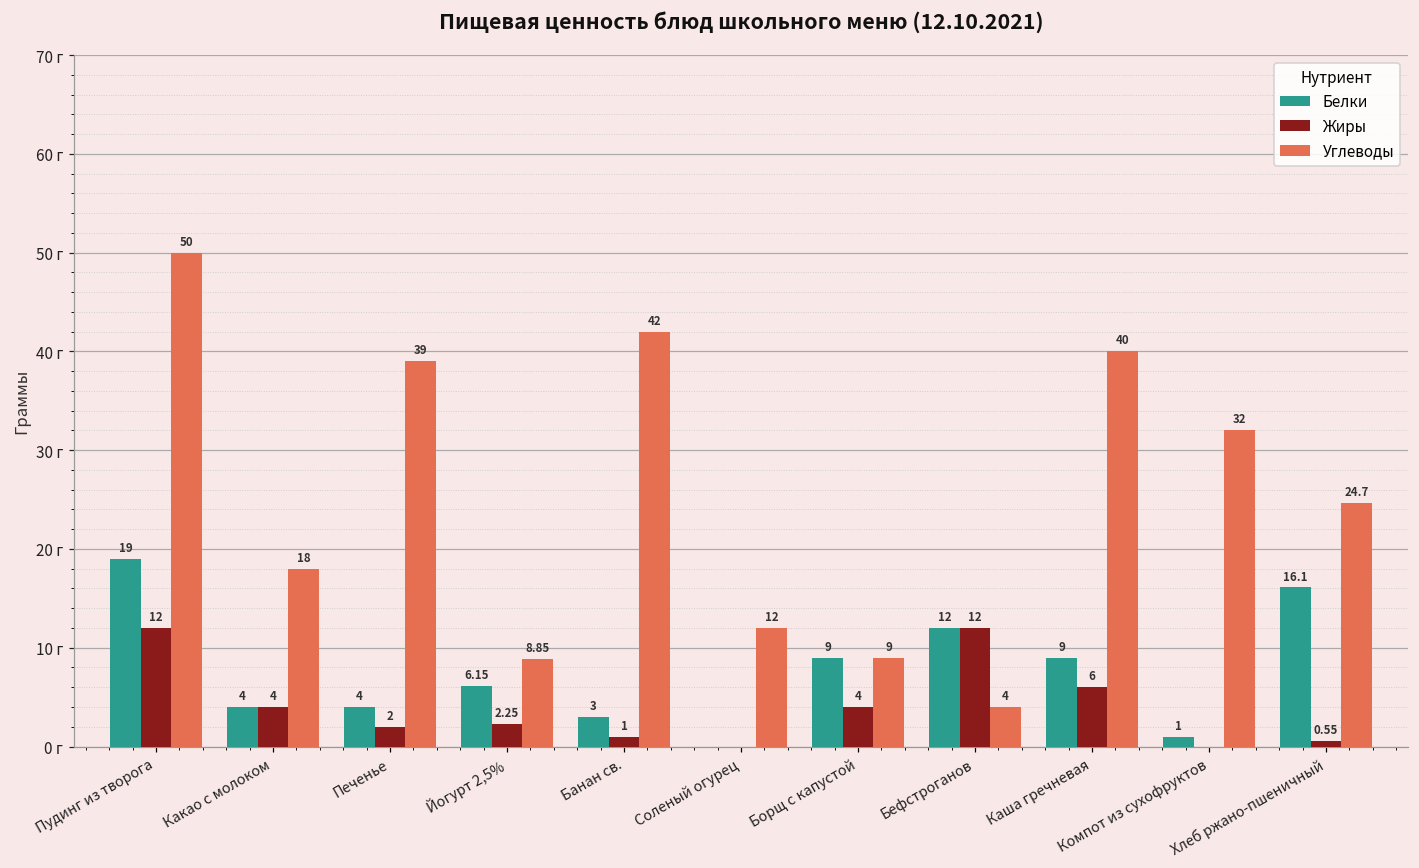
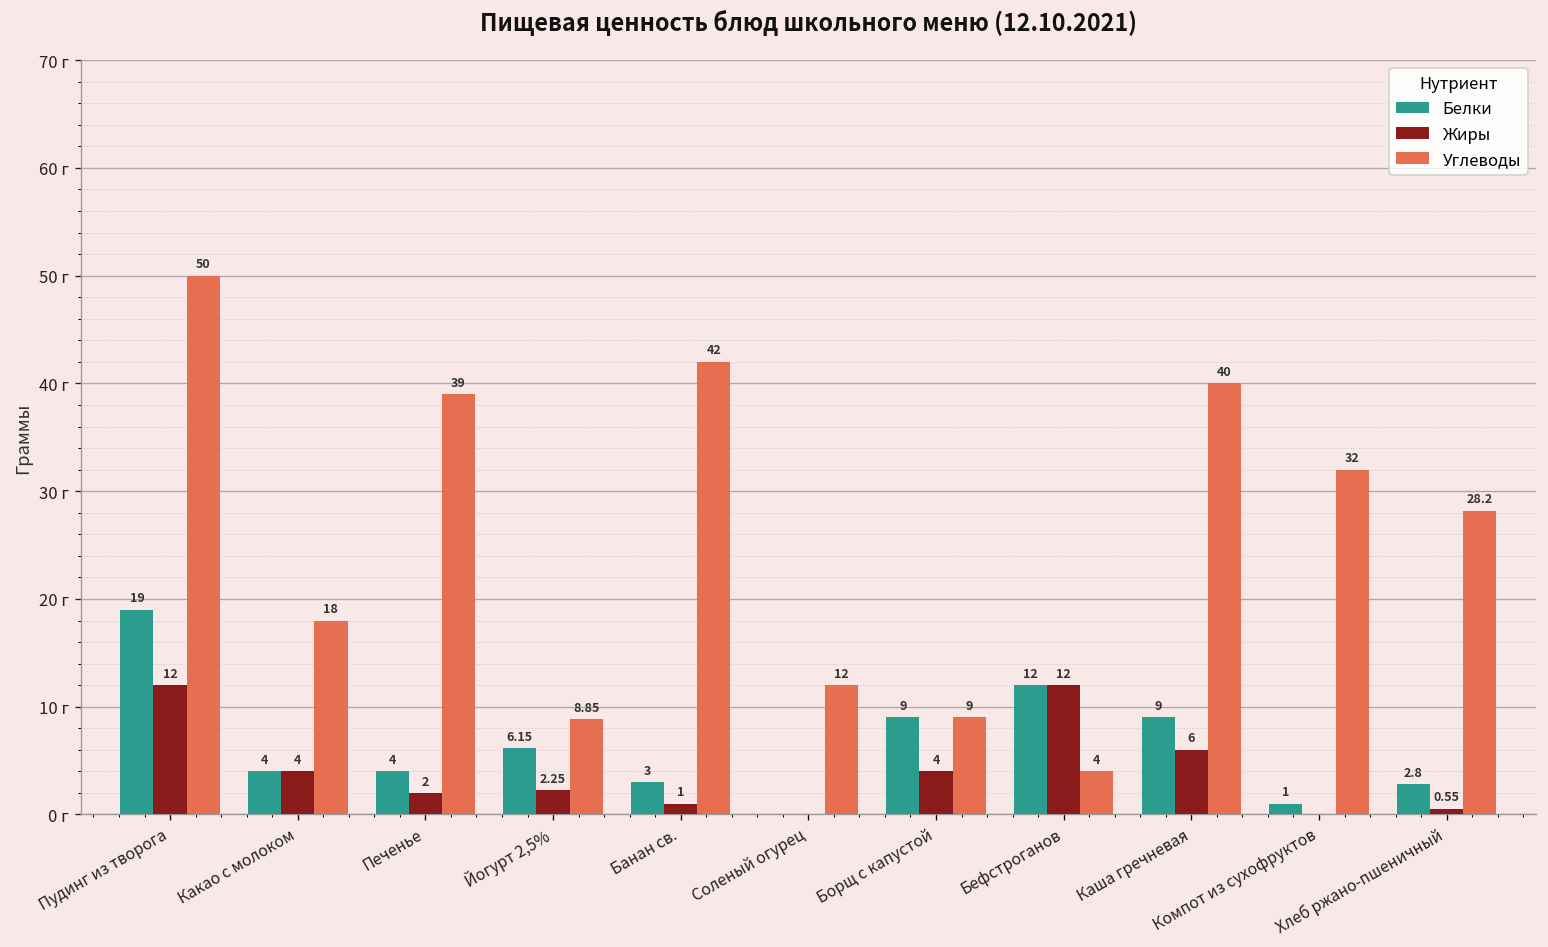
  {
    "Белки": {
      "Пудинг из творога": 19,
      "Какао с молоком": 4,
      "Печенье": 4,
      "Йогурт 2,5%": 6.15,
      "Банан св.": 3,
      "Борщ с капустой": 9,
      "Бефстроганов": 12,
      "Каша гречневая": 9,
      "Компот из сухофруктов": 1,
-     "Хлеб ржано-пшеничный": 16.1
+     "Хлеб ржано-пшеничный": 2.8
    },
    "Жиры": {
      "Пудинг из творога": 12,
      "Какао с молоком": 4,
      "Печенье": 2,
      "Йогурт 2,5%": 2.25,
      "Банан св.": 1,
      "Борщ с капустой": 4,
      "Бефстроганов": 12,
      "Каша гречневая": 6,
      "Хлеб ржано-пшеничный": 0.55
    },
    "Углеводы": {
      "Пудинг из творога": 50,
      "Какао с молоком": 18,
      "Печенье": 39,
      "Йогурт 2,5%": 8.85,
      "Банан св.": 42,
      "Соленый огурец": 12,
      "Борщ с капустой": 9,
      "Бефстроганов": 4,
      "Каша гречневая": 40,
      "Компот из сухофруктов": 32,
-     "Хлеб ржано-пшеничный": 24.7
+     "Хлеб ржано-пшеничный": 28.2
    }
  }
